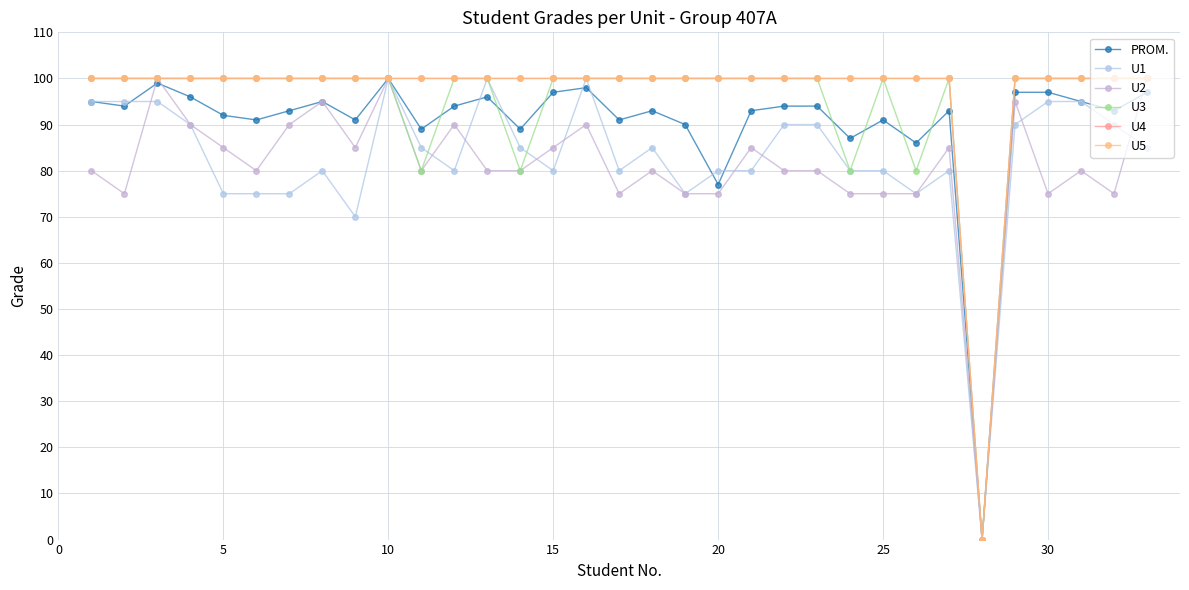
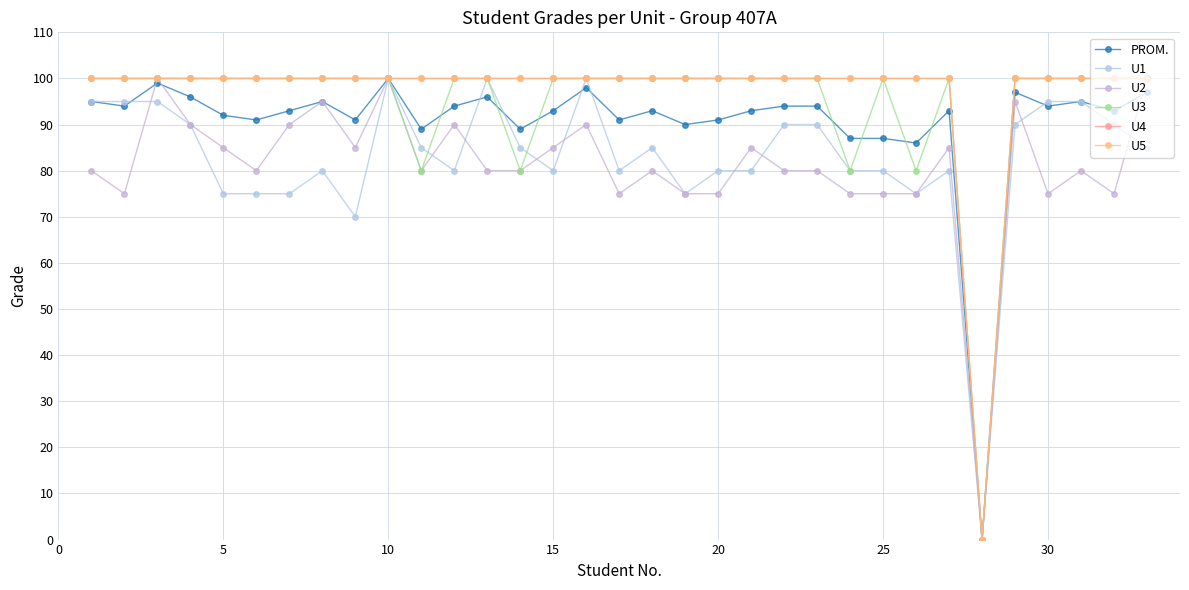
  {
    "PROM.": {
      "5": 92,
-     "15": 97,
-     "20": 77,
-     "25": 91,
-     "30": 97
+     "15": 93,
+     "20": 91,
+     "25": 87,
+     "30": 94
    }
  }
